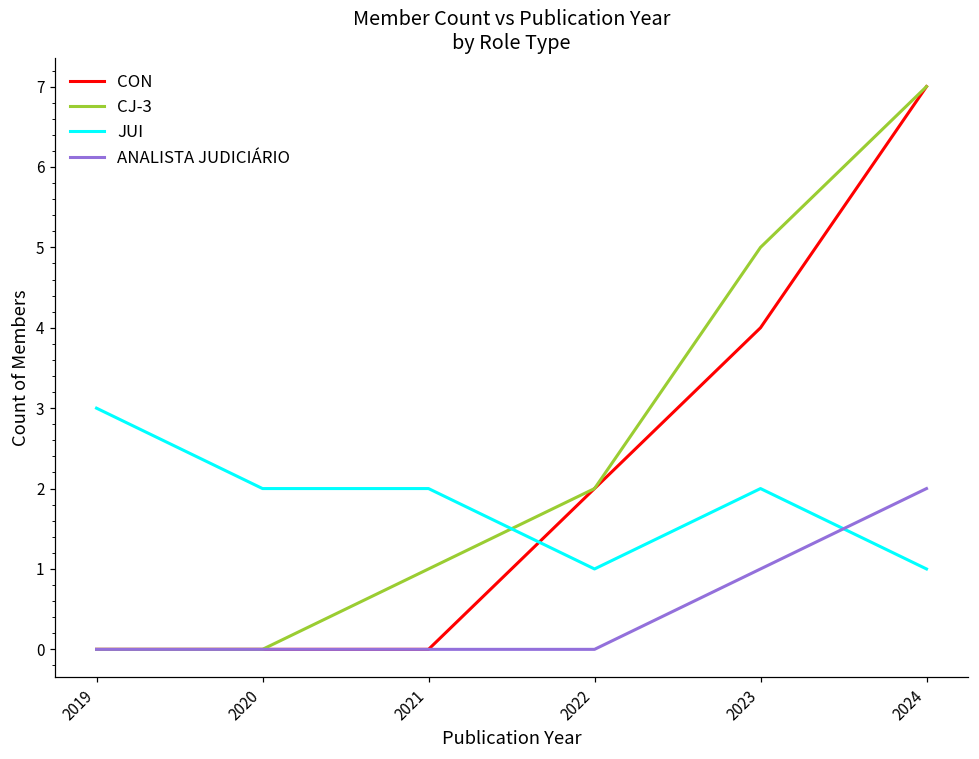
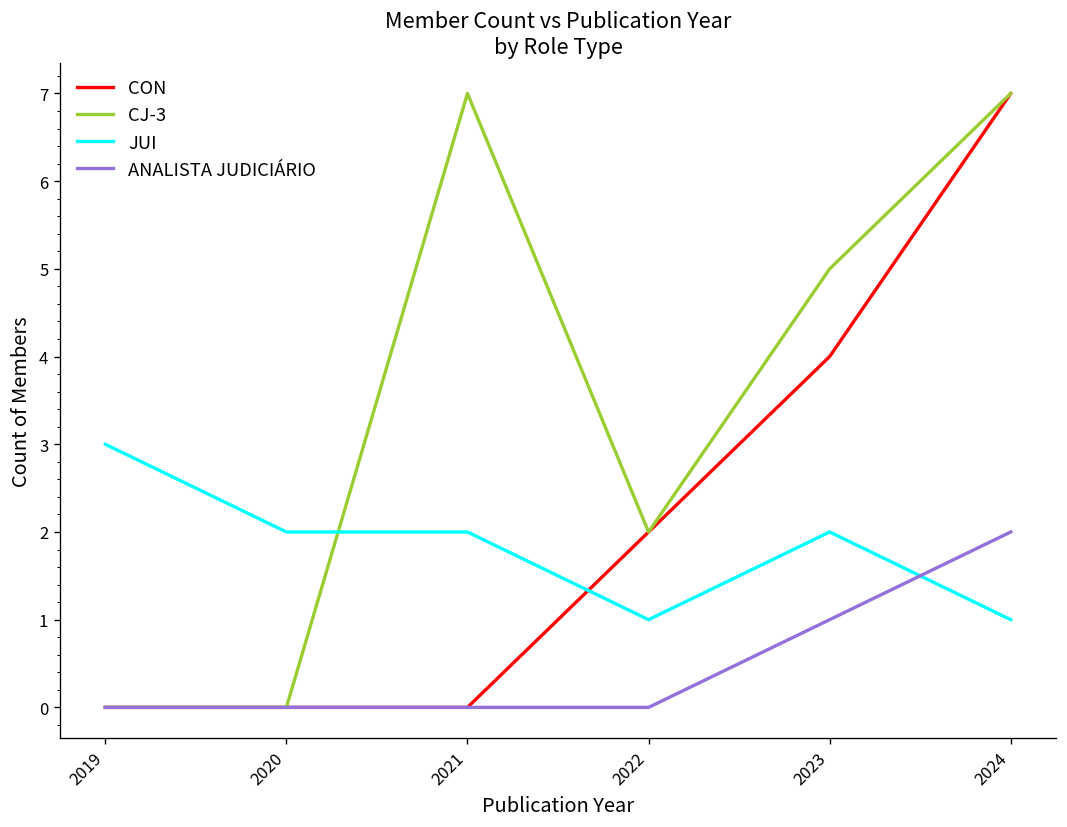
  {
    "CON": {
      "2023": 4
    },
    "CJ-3": {
-     "2021": 1,
+     "2021": 7,
      "2023": 5
    },
    "JUI": {
      "2019": 3,
      "2020": 2,
      "2021": 2,
      "2022": 1,
      "2023": 2,
      "2024": 1
    },
    "ANALISTA JUDICIÁRIO": {
      "2022": 0,
      "2023": 1,
      "2024": 2
    }
  }
